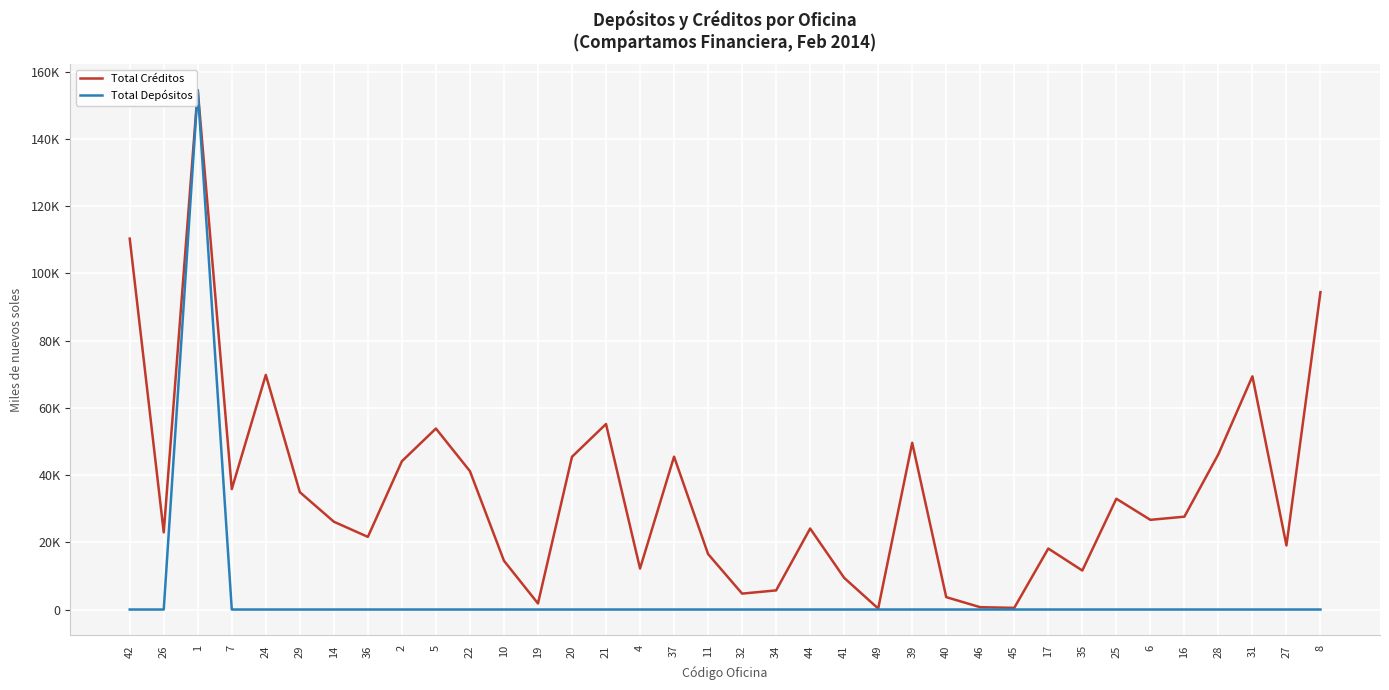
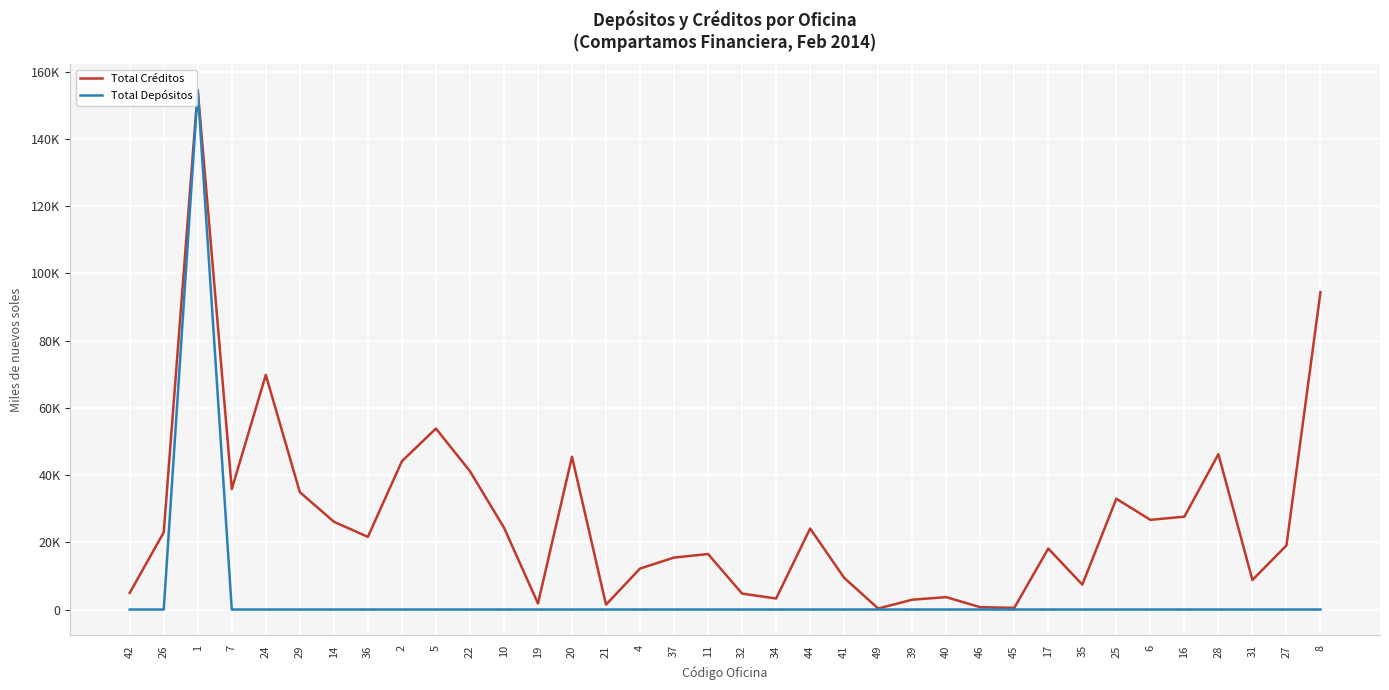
  {
    "Total Créditos": {
-     "42": 110000,
+     "42": 5000,
      "26": 23000,
      "7": 36000,
      "24": 70000,
      "29": 35000,
      "14": 26000,
      "36": 22000,
      "2": 44000,
      "5": 54000,
      "22": 41000,
-     "10": 15000,
+     "10": 24000,
      "19": 2000,
      "20": 45000,
-     "21": 55000,
+     "21": 1000,
      "4": 12000,
-     "37": 45000,
+     "37": 15000,
      "11": 17000,
      "32": 5000,
-     "34": 6000,
+     "34": 3000,
      "44": 24000,
      "41": 9000,
-     "39": 50000,
+     "39": 3000,
      "40": 4000,
      "17": 18000,
-     "35": 12000,
+     "35": 7000,
      "25": 33000,
      "6": 27000,
      "16": 28000,
      "28": 46000,
-     "31": 69000,
+     "31": 9000,
      "27": 19000,
      "8": 94000
    },
    "Total Depósitos": {
      "42": 0,
      "26": 0,
      "7": 0,
      "24": 0,
      "29": 0,
      "14": 0,
      "36": 0,
      "2": 0,
      "5": 0,
      "22": 0,
      "10": 0,
      "19": 0,
      "20": 0,
      "21": 0,
      "4": 0,
      "37": 0,
      "11": 0,
      "32": 0,
      "34": 0,
      "44": 0,
      "41": 0,
      "39": 0,
      "40": 0,
      "17": 0,
      "35": 0,
      "25": 0,
      "6": 0,
      "16": 0,
      "28": 0,
      "31": 0,
      "27": 0,
      "8": 0
    }
  }
